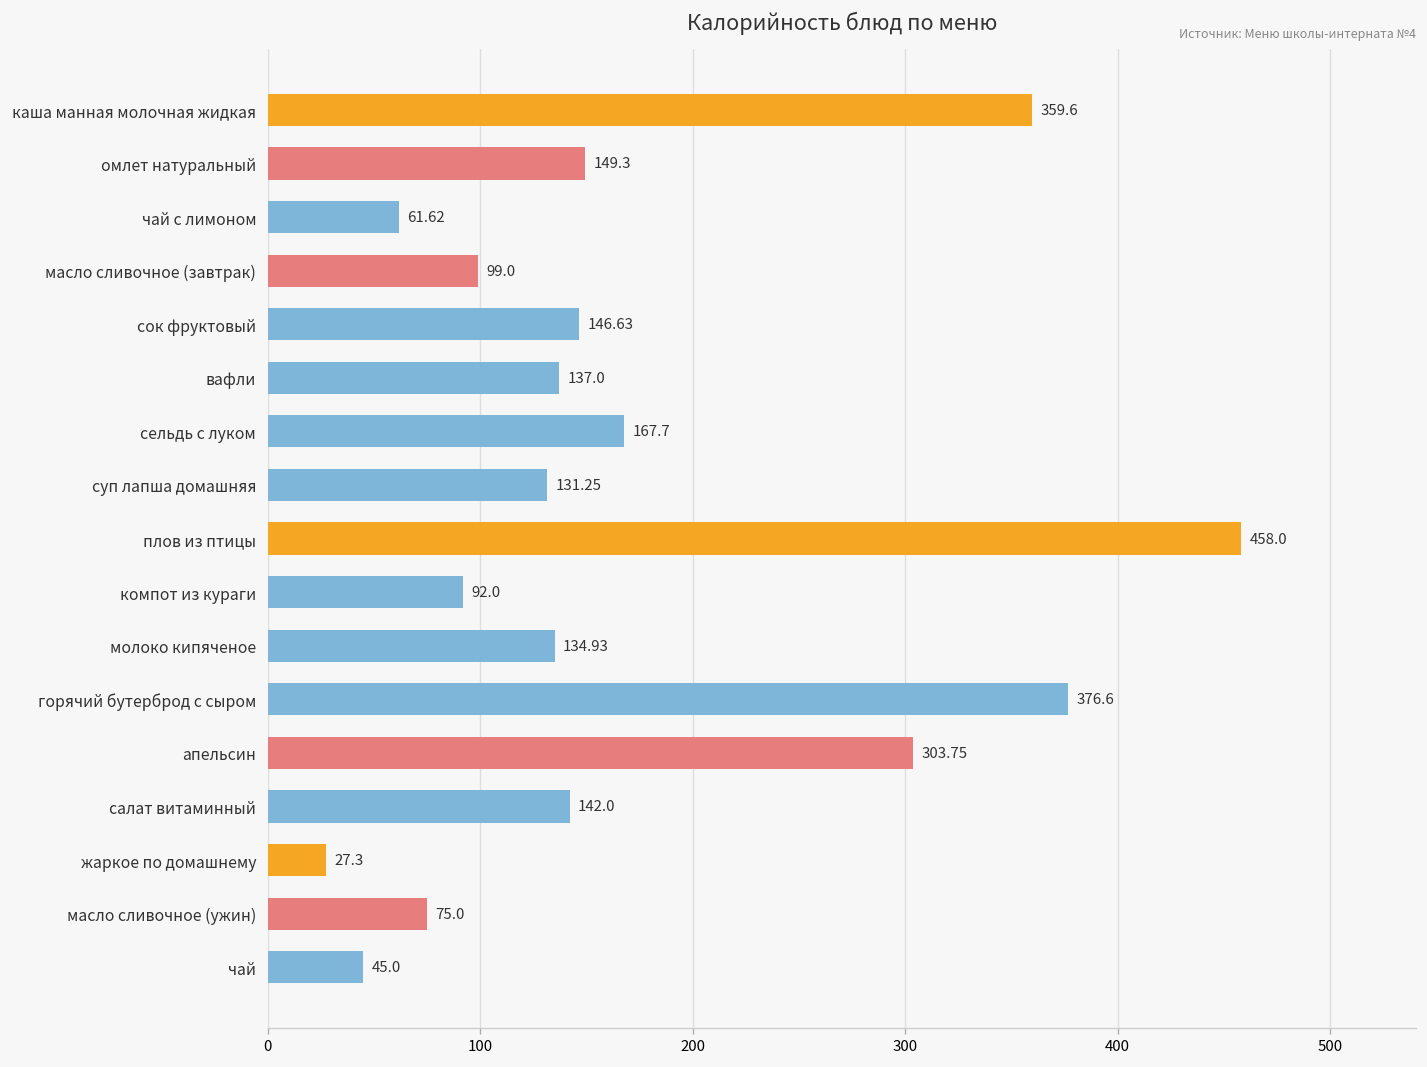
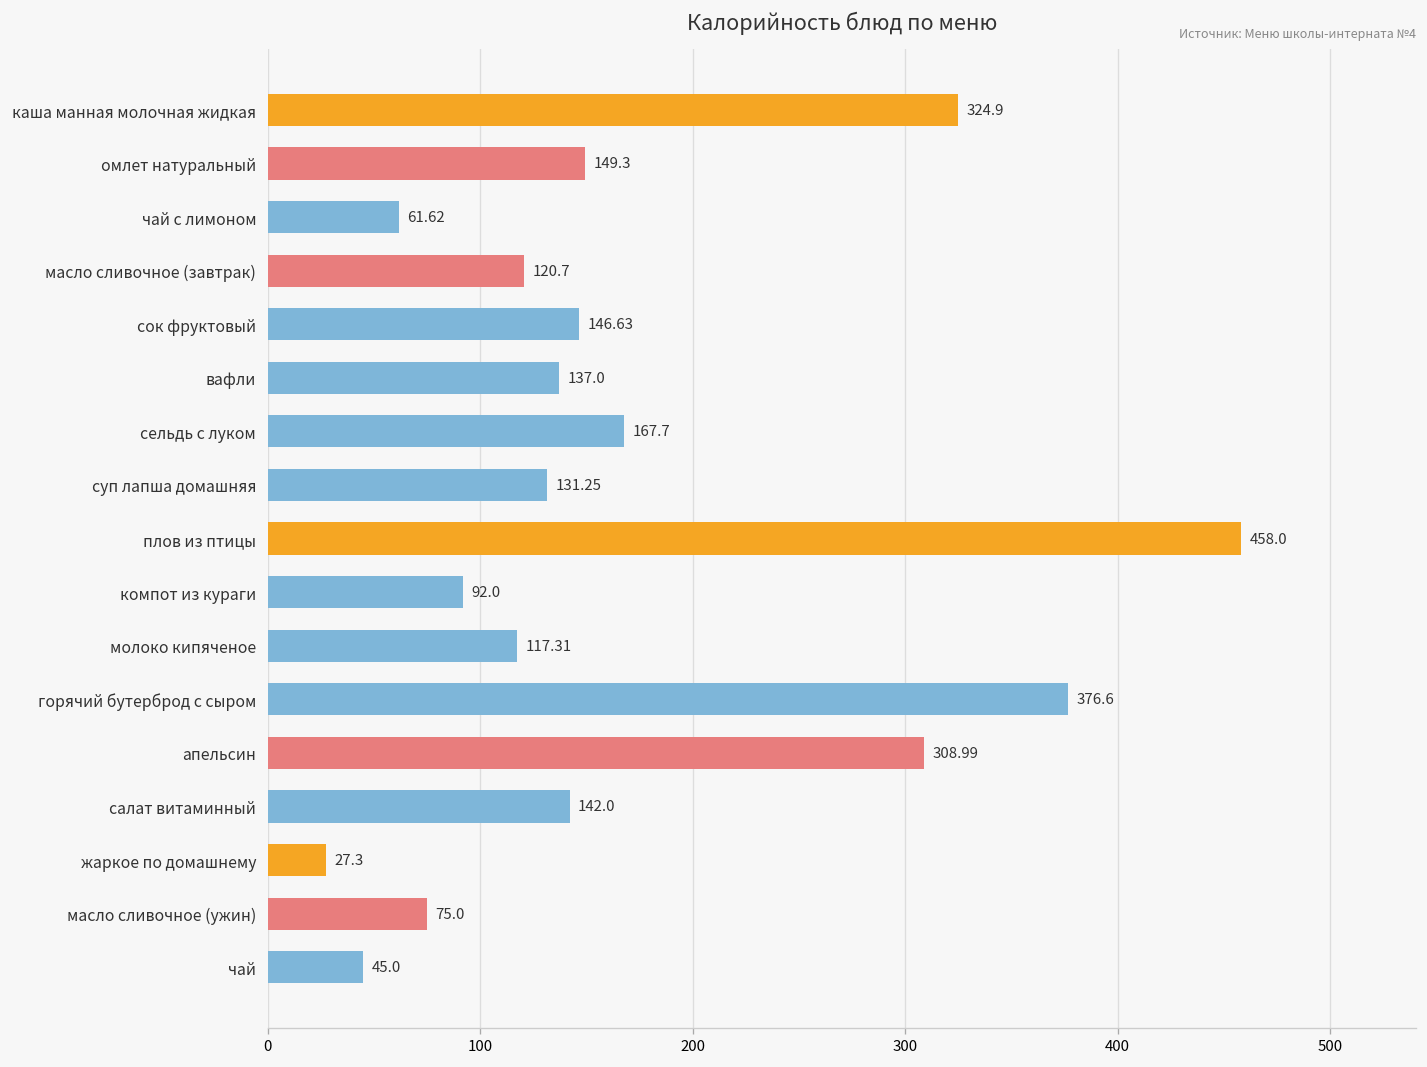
  {
-   "каша манная молочная жидкая": 359.6,
+   "каша манная молочная жидкая": 324.9,
    "омлет натуральный": 149.3,
    "чай с лимоном": 61.62,
-   "масло сливочное (завтрак)": 99.0,
+   "масло сливочное (завтрак)": 120.7,
    "сок фруктовый": 146.63,
    "вафли": 137.0,
    "сельдь с луком": 167.7,
    "суп лапша домашняя": 131.25,
    "плов из птицы": 458.0,
    "компот из кураги": 92.0,
-   "молоко кипяченое": 134.93,
+   "молоко кипяченое": 117.31,
    "горячий бутерброд с сыром": 376.6,
-   "апельсин": 303.75,
+   "апельсин": 308.99,
    "салат витаминный": 142.0,
    "жаркое по домашнему": 27.3,
    "масло сливочное (ужин)": 75.0,
    "чай": 45.0
  }
